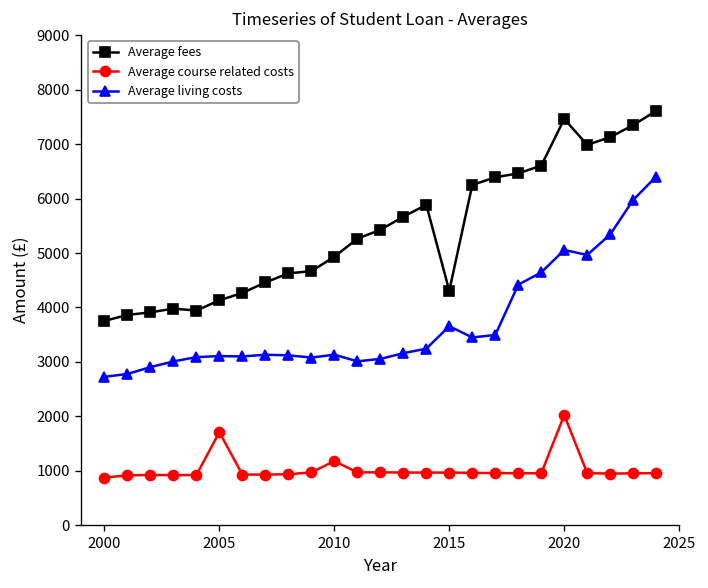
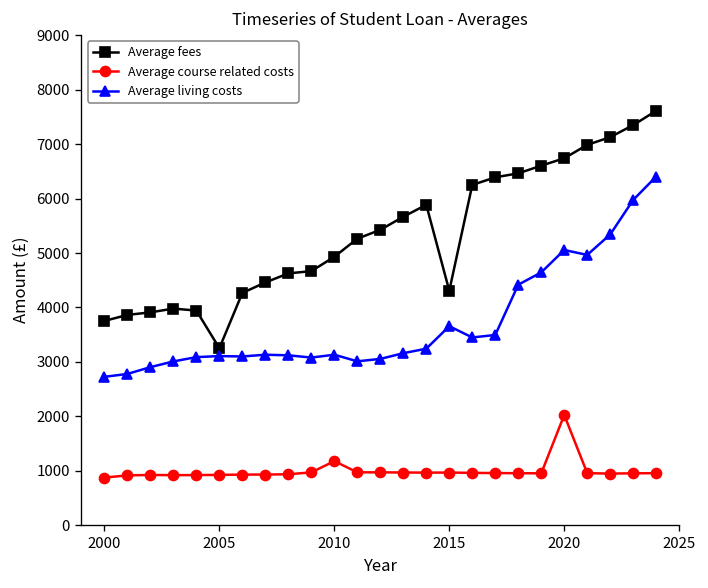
  {
    "Average fees": {
      "2000": 3800,
-     "2005": 4100,
+     "2005": 3300,
      "2010": 4900,
      "2015": 4300,
-     "2020": 7500
+     "2020": 6700
    },
    "Average course related costs": {
      "2000": 900,
-     "2005": 1700,
+     "2005": 900,
      "2010": 1200,
      "2015": 1000,
      "2020": 2000
    },
    "Average living costs": {
      "2000": 2700,
      "2005": 3100,
      "2010": 3100,
      "2015": 3700,
      "2020": 5100
    }
  }
